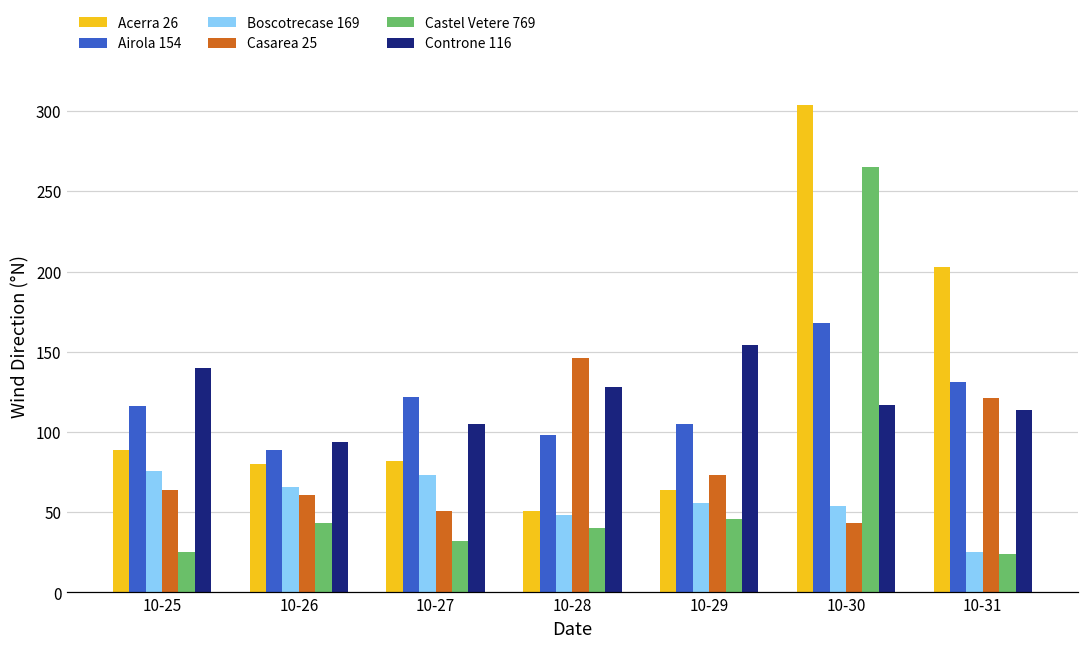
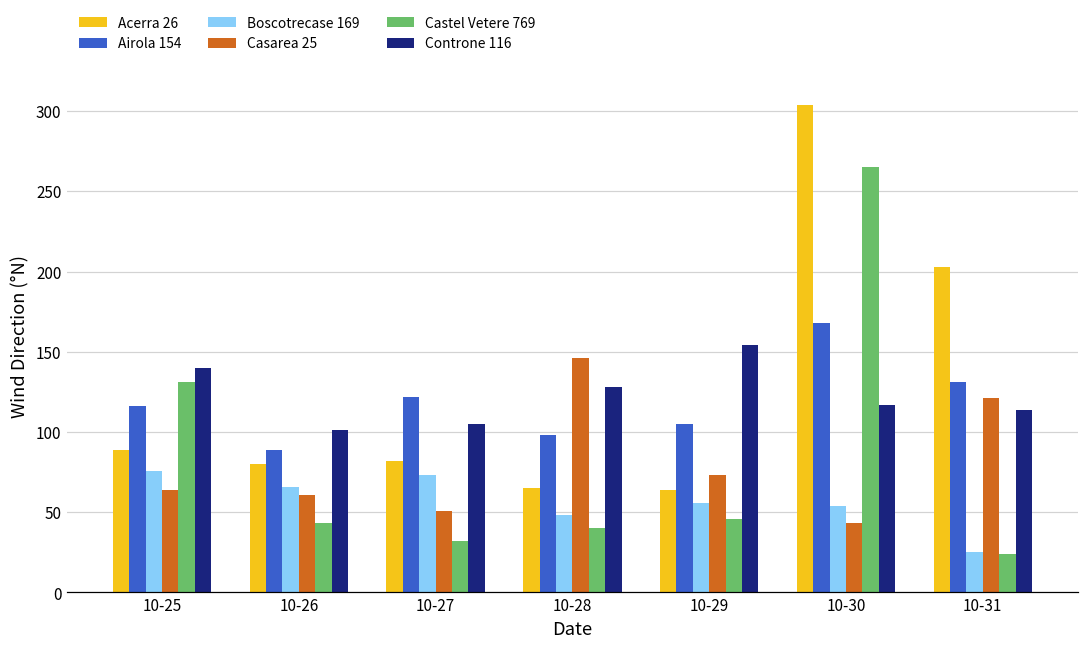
  {
    "Acerra 26": {
      "10-25": 89,
      "10-26": 80,
      "10-27": 82,
-     "10-28": 51,
+     "10-28": 65,
      "10-29": 64,
      "10-30": 304,
      "10-31": 203
    },
    "Airola 154": {
      "10-25": 116,
      "10-26": 89,
      "10-27": 122,
      "10-28": 98,
      "10-29": 105,
      "10-30": 168,
      "10-31": 131
    },
    "Boscotrecase 169": {
      "10-25": 76,
      "10-26": 66,
      "10-27": 73,
      "10-28": 48,
      "10-29": 56,
      "10-30": 54,
      "10-31": 25
    },
    "Casarea 25": {
      "10-25": 64,
      "10-26": 61,
      "10-27": 51,
      "10-28": 146,
      "10-29": 73,
      "10-30": 43,
      "10-31": 121
    },
    "Castel Vetere 769": {
-     "10-25": 25,
+     "10-25": 131,
      "10-26": 43,
      "10-27": 32,
      "10-28": 40,
      "10-29": 46,
      "10-30": 265,
      "10-31": 24
    },
    "Controne 116": {
      "10-25": 140,
-     "10-26": 94,
+     "10-26": 101,
      "10-27": 105,
      "10-28": 128,
      "10-29": 154,
      "10-30": 117,
      "10-31": 114
    }
  }
